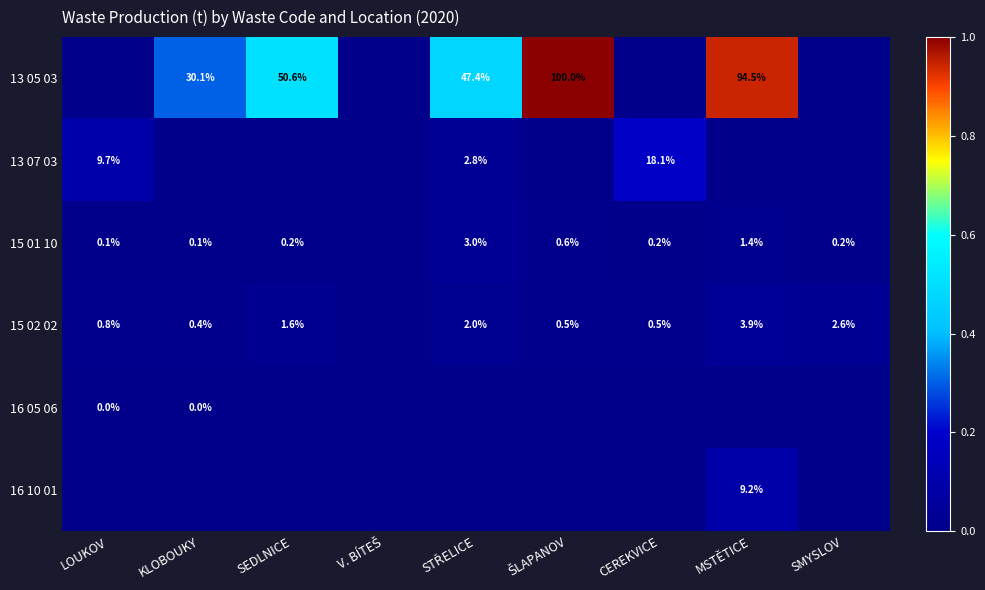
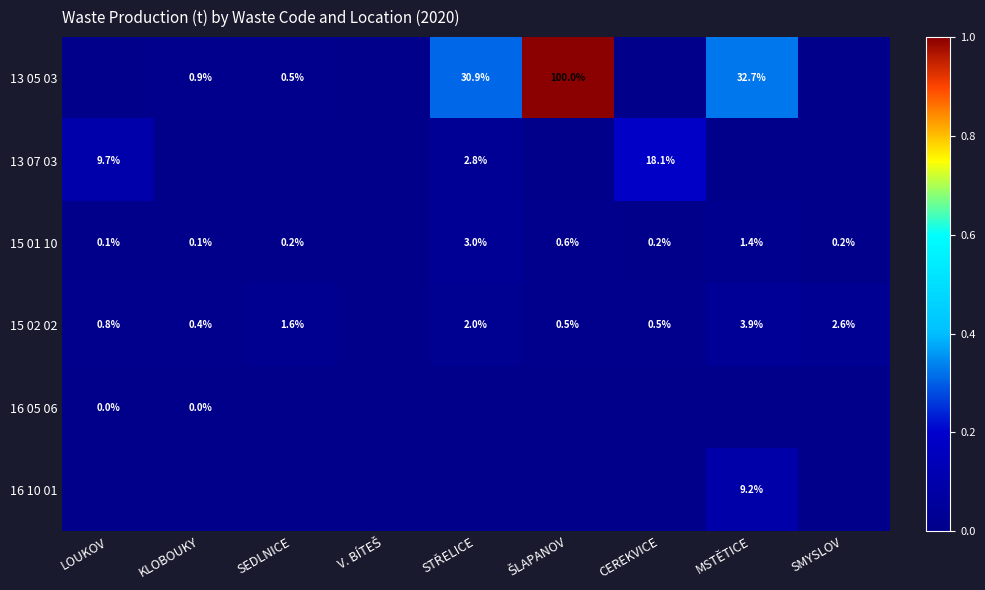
  {
    "13 05 03": {
-     "KLOBOUKY": "30.1%",
-     "SEDLNICE": "50.6%",
-     "STŘELICE": "47.4%",
+     "KLOBOUKY": "0.9%",
+     "SEDLNICE": "0.5%",
+     "STŘELICE": "30.9%",
      "ŠLAPANOV": "100.0%",
-     "MSTĚTICE": "94.5%"
+     "MSTĚTICE": "32.7%"
    },
    "13 07 03": {
      "LOUKOV": "9.7%",
      "STŘELICE": "2.8%",
      "CEREKVICE": "18.1%"
    },
    "15 01 10": {
      "LOUKOV": "0.1%",
      "KLOBOUKY": "0.1%",
      "SEDLNICE": "0.2%",
      "STŘELICE": "3.0%",
      "ŠLAPANOV": "0.6%",
      "CEREKVICE": "0.2%",
      "MSTĚTICE": "1.4%",
      "SMYSLOV": "0.2%"
    },
    "15 02 02": {
      "LOUKOV": "0.8%",
      "KLOBOUKY": "0.4%",
      "SEDLNICE": "1.6%",
      "STŘELICE": "2.0%",
      "ŠLAPANOV": "0.5%",
      "CEREKVICE": "0.5%",
      "MSTĚTICE": "3.9%",
      "SMYSLOV": "2.6%"
    },
    "16 05 06": {
      "LOUKOV": "0.0%",
      "KLOBOUKY": "0.0%"
    },
    "16 10 01": {
      "MSTĚTICE": "9.2%"
    }
  }
